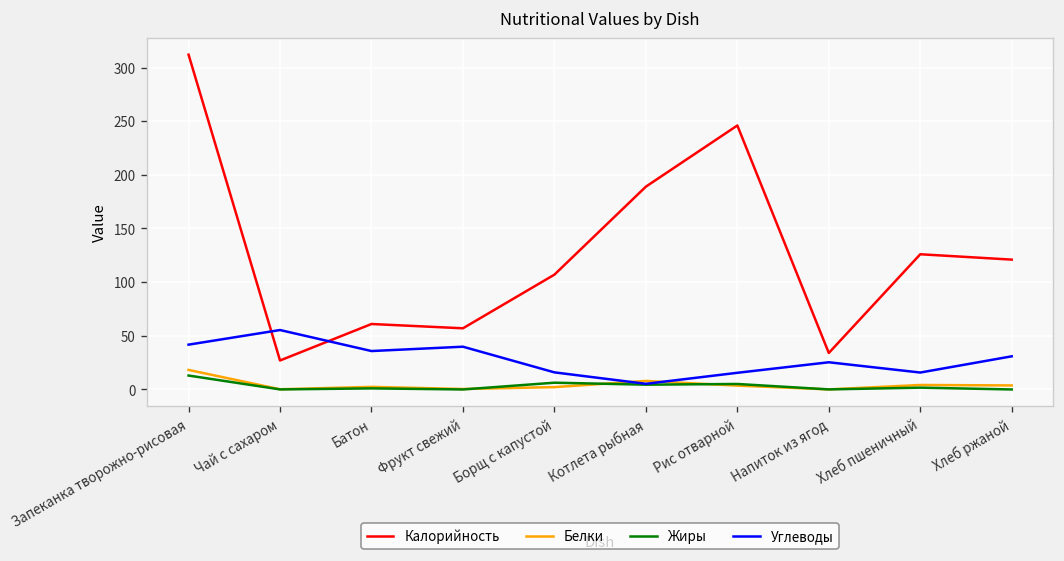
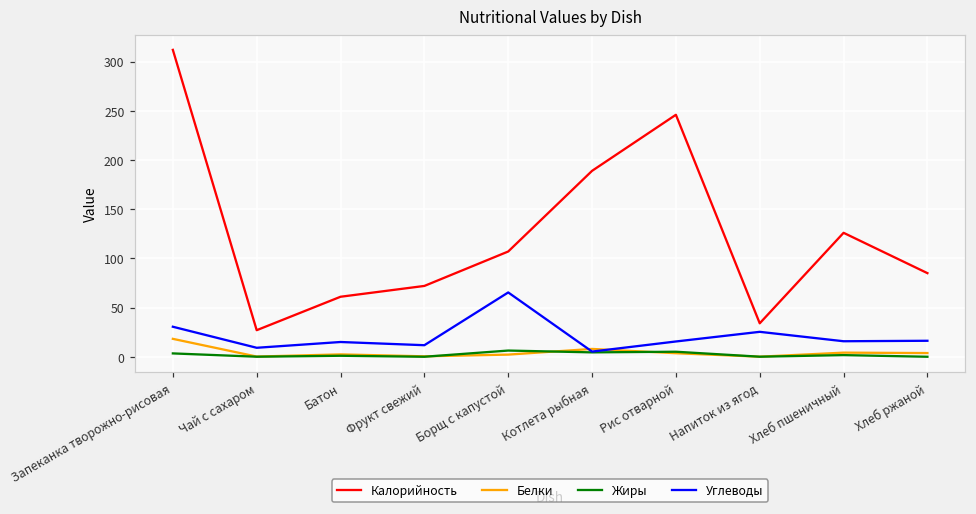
  {
    "Калорийность": {
      "Запеканка творожно-рисовая": 310,
      "Чай с сахаром": 30,
      "Батон": 60,
-     "Фрукт свежий": 60,
+     "Фрукт свежий": 70,
      "Борщ с капустой": 110,
      "Котлета рыбная": 190,
      "Рис отварной": 250,
      "Напиток из ягод": 30,
      "Хлеб пшеничный": 130,
-     "Хлеб ржаной": 120
+     "Хлеб ржаной": 90
    },
    "Белки": {
      "Запеканка творожно-рисовая": 20,
      "Борщ с капустой": 0,
      "Хлеб ржаной": 0
    },
    "Жиры": {
-     "Запеканка творожно-рисовая": 10,
+     "Запеканка творожно-рисовая": 0,
      "Борщ с капустой": 10,
      "Хлеб ржаной": 0
    },
    "Углеводы": {
-     "Запеканка творожно-рисовая": 40,
-     "Чай с сахаром": 60,
-     "Батон": 40,
-     "Фрукт свежий": 40,
-     "Борщ с капустой": 20,
+     "Запеканка творожно-рисовая": 30,
+     "Чай с сахаром": 10,
+     "Батон": 20,
+     "Фрукт свежий": 10,
+     "Борщ с капустой": 70,
      "Рис отварной": 20,
      "Напиток из ягод": 30,
      "Хлеб пшеничный": 20,
-     "Хлеб ржаной": 30
+     "Хлеб ржаной": 20
    }
  }
